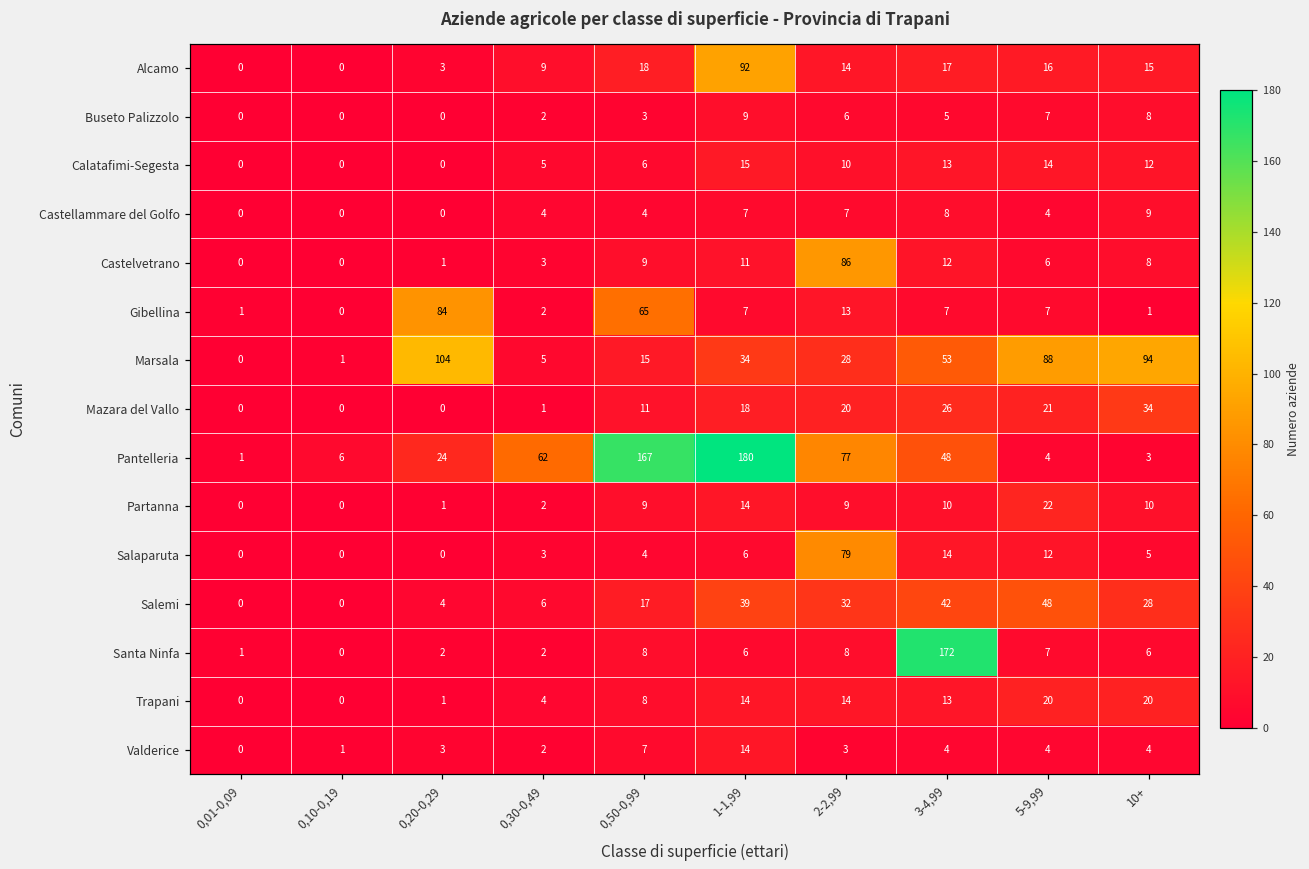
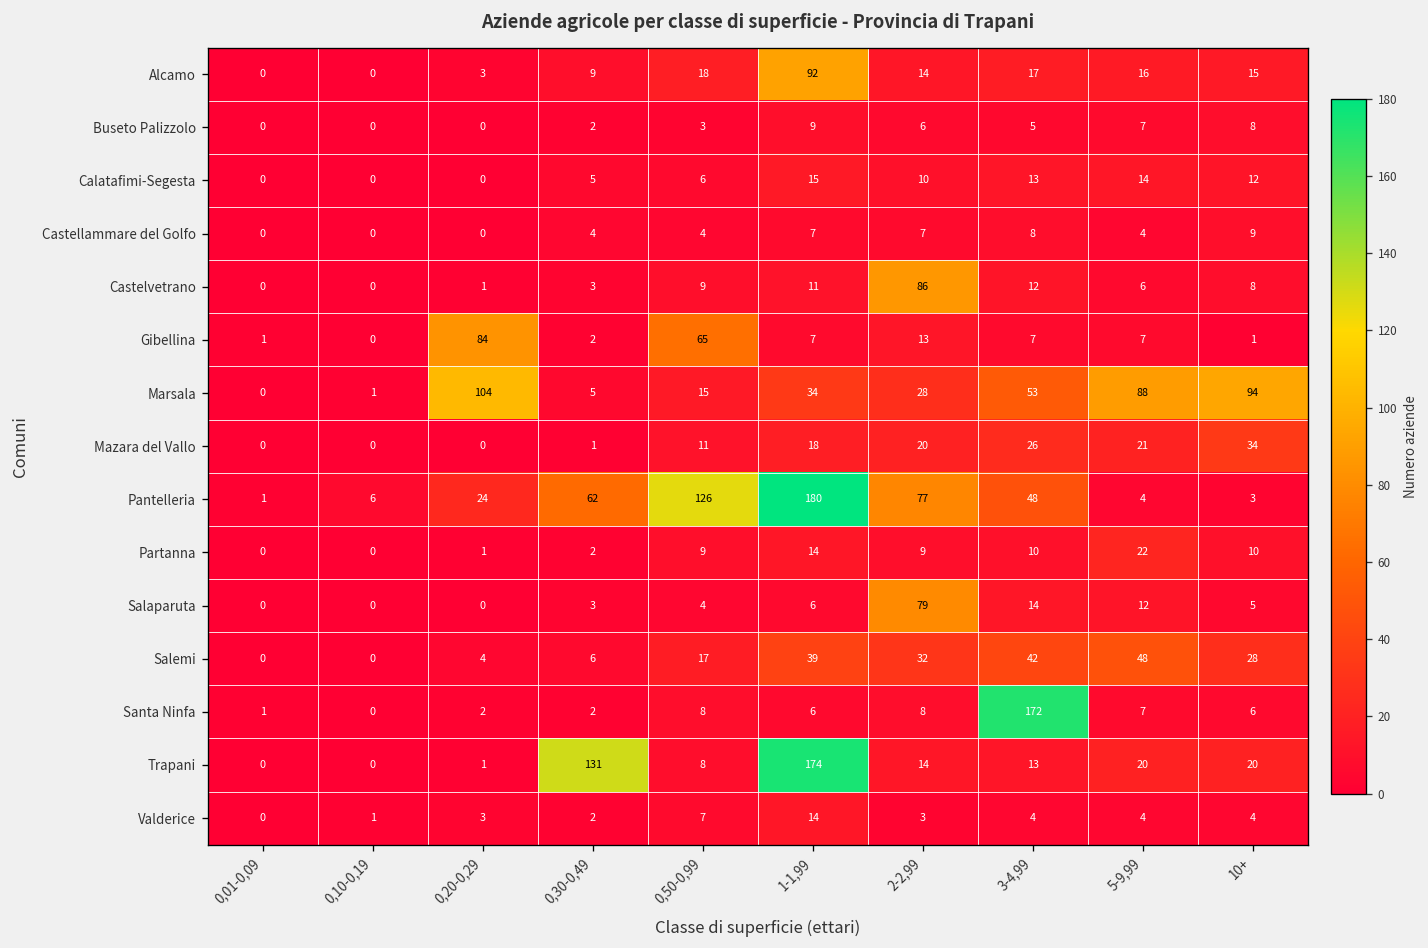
  {
    "Alcamo": {
      "0,01-0,09": 0,
      "0,10-0,19": 0,
      "0,20-0,29": 3,
      "0,30-0,49": 9,
      "0,50-0,99": 18,
      "1-1,99": 92,
      "2-2,99": 14,
      "3-4,99": 17,
      "5-9,99": 16,
      "10+": 15
    },
    "Buseto Palizzolo": {
      "0,01-0,09": 0,
      "0,10-0,19": 0,
      "0,20-0,29": 0,
      "0,30-0,49": 2,
      "0,50-0,99": 3,
      "1-1,99": 9,
      "2-2,99": 6,
      "3-4,99": 5,
      "5-9,99": 7,
      "10+": 8
    },
    "Calatafimi-Segesta": {
      "0,01-0,09": 0,
      "0,10-0,19": 0,
      "0,20-0,29": 0,
      "0,30-0,49": 5,
      "0,50-0,99": 6,
      "1-1,99": 15,
      "2-2,99": 10,
      "3-4,99": 13,
      "5-9,99": 14,
      "10+": 12
    },
    "Castellammare del Golfo": {
      "0,01-0,09": 0,
      "0,10-0,19": 0,
      "0,20-0,29": 0,
      "0,30-0,49": 4,
      "0,50-0,99": 4,
      "1-1,99": 7,
      "2-2,99": 7,
      "3-4,99": 8,
      "5-9,99": 4,
      "10+": 9
    },
    "Castelvetrano": {
      "0,01-0,09": 0,
      "0,10-0,19": 0,
      "0,20-0,29": 1,
      "0,30-0,49": 3,
      "0,50-0,99": 9,
      "1-1,99": 11,
      "2-2,99": 86,
      "3-4,99": 12,
      "5-9,99": 6,
      "10+": 8
    },
    "Gibellina": {
      "0,01-0,09": 1,
      "0,10-0,19": 0,
      "0,20-0,29": 84,
      "0,30-0,49": 2,
      "0,50-0,99": 65,
      "1-1,99": 7,
      "2-2,99": 13,
      "3-4,99": 7,
      "5-9,99": 7,
      "10+": 1
    },
    "Marsala": {
      "0,01-0,09": 0,
      "0,10-0,19": 1,
      "0,20-0,29": 104,
      "0,30-0,49": 5,
      "0,50-0,99": 15,
      "1-1,99": 34,
      "2-2,99": 28,
      "3-4,99": 53,
      "5-9,99": 88,
      "10+": 94
    },
    "Mazara del Vallo": {
      "0,01-0,09": 0,
      "0,10-0,19": 0,
      "0,20-0,29": 0,
      "0,30-0,49": 1,
      "0,50-0,99": 11,
      "1-1,99": 18,
      "2-2,99": 20,
      "3-4,99": 26,
      "5-9,99": 21,
      "10+": 34
    },
    "Pantelleria": {
      "0,01-0,09": 1,
      "0,10-0,19": 6,
      "0,20-0,29": 24,
      "0,30-0,49": 62,
-     "0,50-0,99": 167,
+     "0,50-0,99": 126,
      "1-1,99": 180,
      "2-2,99": 77,
      "3-4,99": 48,
      "5-9,99": 4,
      "10+": 3
    },
    "Partanna": {
      "0,01-0,09": 0,
      "0,10-0,19": 0,
      "0,20-0,29": 1,
      "0,30-0,49": 2,
      "0,50-0,99": 9,
      "1-1,99": 14,
      "2-2,99": 9,
      "3-4,99": 10,
      "5-9,99": 22,
      "10+": 10
    },
    "Salaparuta": {
      "0,01-0,09": 0,
      "0,10-0,19": 0,
      "0,20-0,29": 0,
      "0,30-0,49": 3,
      "0,50-0,99": 4,
      "1-1,99": 6,
      "2-2,99": 79,
      "3-4,99": 14,
      "5-9,99": 12,
      "10+": 5
    },
    "Salemi": {
      "0,01-0,09": 0,
      "0,10-0,19": 0,
      "0,20-0,29": 4,
      "0,30-0,49": 6,
      "0,50-0,99": 17,
      "1-1,99": 39,
      "2-2,99": 32,
      "3-4,99": 42,
      "5-9,99": 48,
      "10+": 28
    },
    "Santa Ninfa": {
      "0,01-0,09": 1,
      "0,10-0,19": 0,
      "0,20-0,29": 2,
      "0,30-0,49": 2,
      "0,50-0,99": 8,
      "1-1,99": 6,
      "2-2,99": 8,
      "3-4,99": 172,
      "5-9,99": 7,
      "10+": 6
    },
    "Trapani": {
      "0,01-0,09": 0,
      "0,10-0,19": 0,
      "0,20-0,29": 1,
-     "0,30-0,49": 4,
+     "0,30-0,49": 131,
      "0,50-0,99": 8,
-     "1-1,99": 14,
+     "1-1,99": 174,
      "2-2,99": 14,
      "3-4,99": 13,
      "5-9,99": 20,
      "10+": 20
    },
    "Valderice": {
      "0,01-0,09": 0,
      "0,10-0,19": 1,
      "0,20-0,29": 3,
      "0,30-0,49": 2,
      "0,50-0,99": 7,
      "1-1,99": 14,
      "2-2,99": 3,
      "3-4,99": 4,
      "5-9,99": 4,
      "10+": 4
    }
  }
